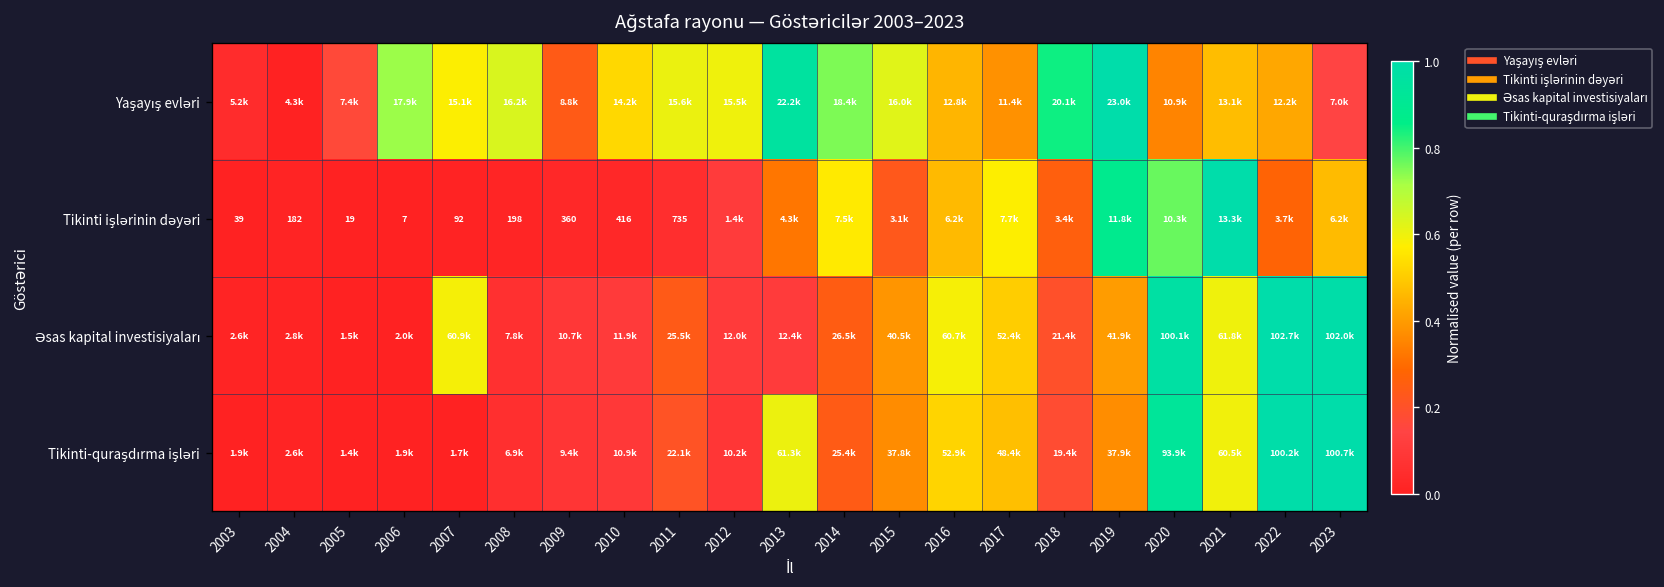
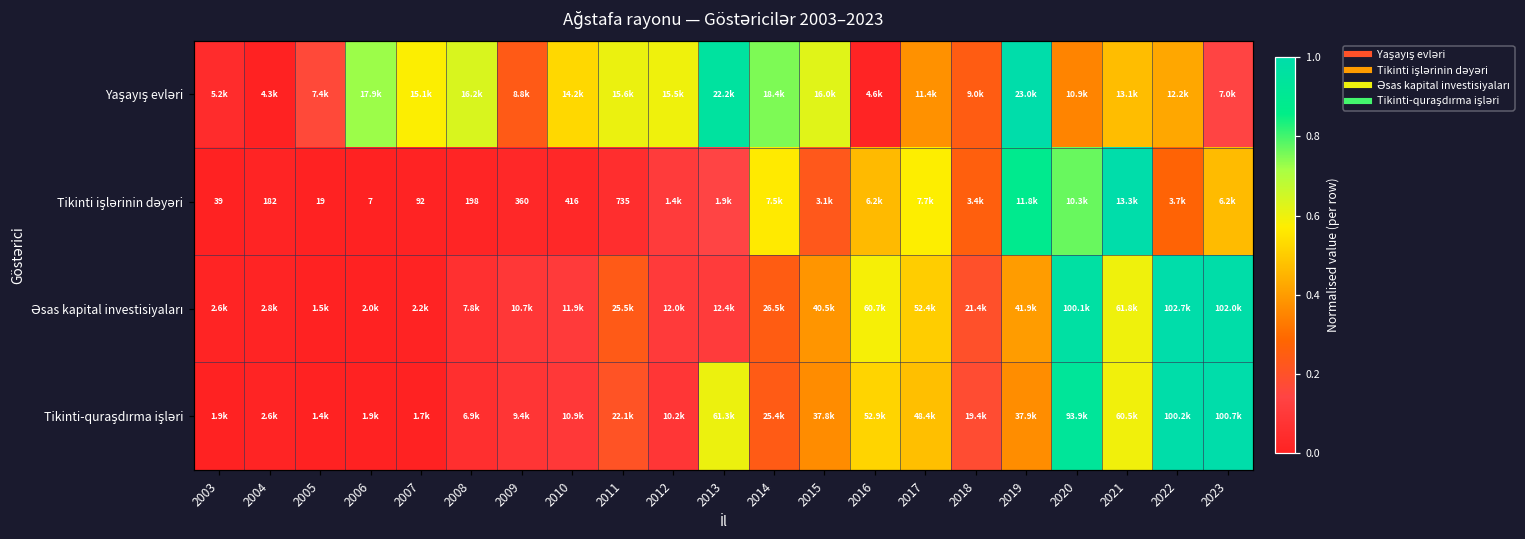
  {
    "Yaşayış evləri": {
      "2003": "5.2k",
      "2004": "4.3k",
      "2005": "7.4k",
      "2006": "17.9k",
      "2007": "15.1k",
      "2008": "16.2k",
      "2009": "8.8k",
      "2010": "14.2k",
      "2011": "15.6k",
      "2012": "15.5k",
      "2013": "22.2k",
      "2014": "18.4k",
      "2015": "16.0k",
-     "2016": "12.8k",
+     "2016": "4.6k",
      "2017": "11.4k",
-     "2018": "20.1k",
+     "2018": "9.0k",
      "2019": "23.0k",
      "2020": "10.9k",
      "2021": "13.1k",
      "2022": "12.2k",
      "2023": "7.0k"
    },
    "Tikinti işlərinin dəyəri": {
      "2003": "39",
      "2004": "182",
      "2005": "19",
      "2006": "7",
      "2007": "92",
      "2008": "198",
      "2009": "360",
      "2010": "416",
      "2011": "735",
      "2012": "1.4k",
-     "2013": "4.3k",
+     "2013": "1.9k",
      "2014": "7.5k",
      "2015": "3.1k",
      "2016": "6.2k",
      "2017": "7.7k",
      "2018": "3.4k",
      "2019": "11.8k",
      "2020": "10.3k",
      "2021": "13.3k",
      "2022": "3.7k",
      "2023": "6.2k"
    },
    "Əsas kapital investisiyaları": {
      "2003": "2.6k",
      "2004": "2.8k",
      "2005": "1.5k",
      "2006": "2.0k",
-     "2007": "60.9k",
+     "2007": "2.2k",
      "2008": "7.8k",
      "2009": "10.7k",
      "2010": "11.9k",
      "2011": "25.5k",
      "2012": "12.0k",
      "2013": "12.4k",
      "2014": "26.5k",
      "2015": "40.5k",
      "2016": "60.7k",
      "2017": "52.4k",
      "2018": "21.4k",
      "2019": "41.9k",
      "2020": "100.1k",
      "2021": "61.8k",
      "2022": "102.7k",
      "2023": "102.0k"
    },
    "Tikinti-quraşdırma işləri": {
      "2003": "1.9k",
      "2004": "2.6k",
      "2005": "1.4k",
      "2006": "1.9k",
      "2007": "1.7k",
      "2008": "6.9k",
      "2009": "9.4k",
      "2010": "10.9k",
      "2011": "22.1k",
      "2012": "10.2k",
      "2013": "61.3k",
      "2014": "25.4k",
      "2015": "37.8k",
      "2016": "52.9k",
      "2017": "48.4k",
      "2018": "19.4k",
      "2019": "37.9k",
      "2020": "93.9k",
      "2021": "60.5k",
      "2022": "100.2k",
      "2023": "100.7k"
    }
  }
